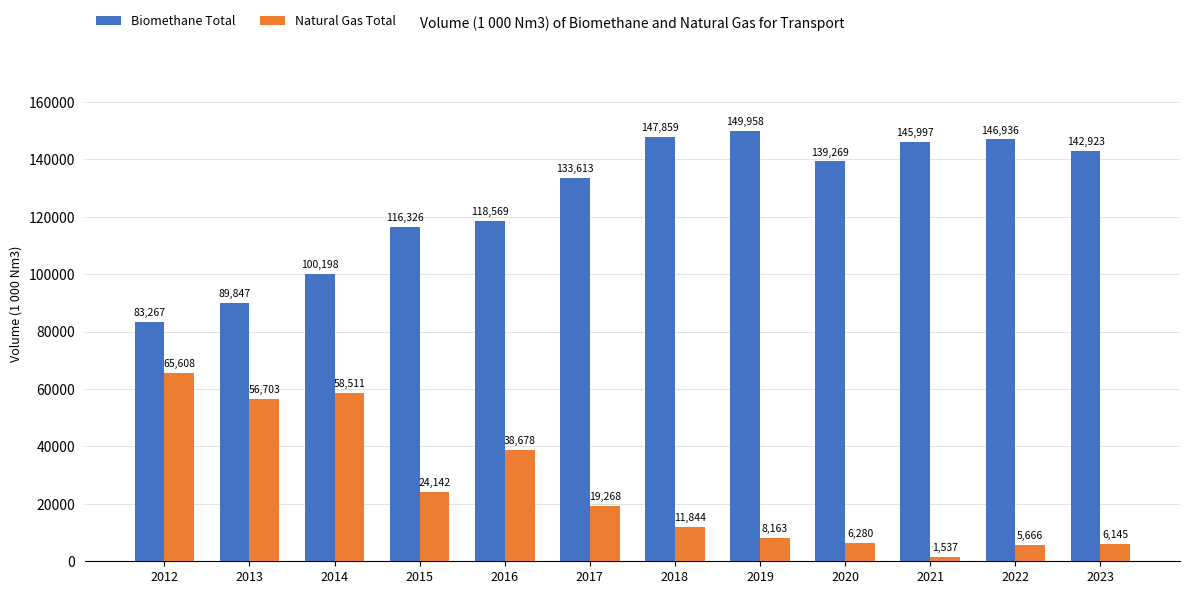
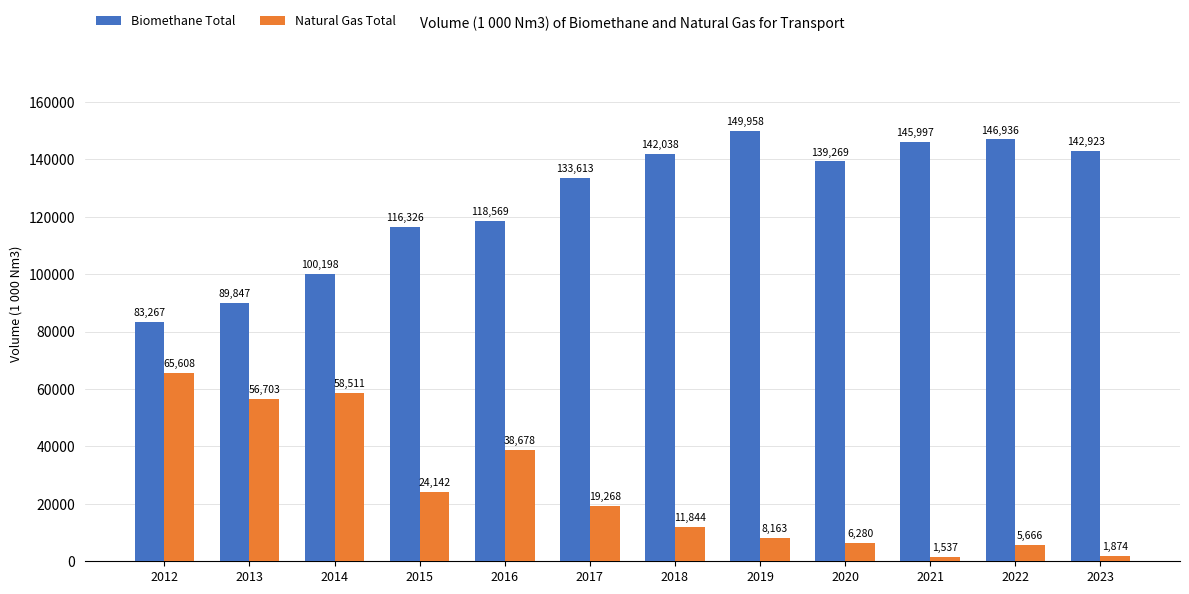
  {
    "Biomethane Total": {
      "2012": "83,267",
      "2013": "89,847",
      "2014": "100,198",
      "2015": "116,326",
      "2016": "118,569",
      "2017": "133,613",
-     "2018": "147,859",
+     "2018": "142,038",
      "2019": "149,958",
      "2020": "139,269",
      "2021": "145,997",
      "2022": "146,936",
      "2023": "142,923"
    },
    "Natural Gas Total": {
      "2012": "65,608",
      "2013": "56,703",
      "2014": "58,511",
      "2015": "24,142",
      "2016": "38,678",
      "2017": "19,268",
      "2018": "11,844",
      "2019": "8,163",
      "2020": "6,280",
      "2021": "1,537",
      "2022": "5,666",
-     "2023": "6,145"
+     "2023": "1,874"
    }
  }
